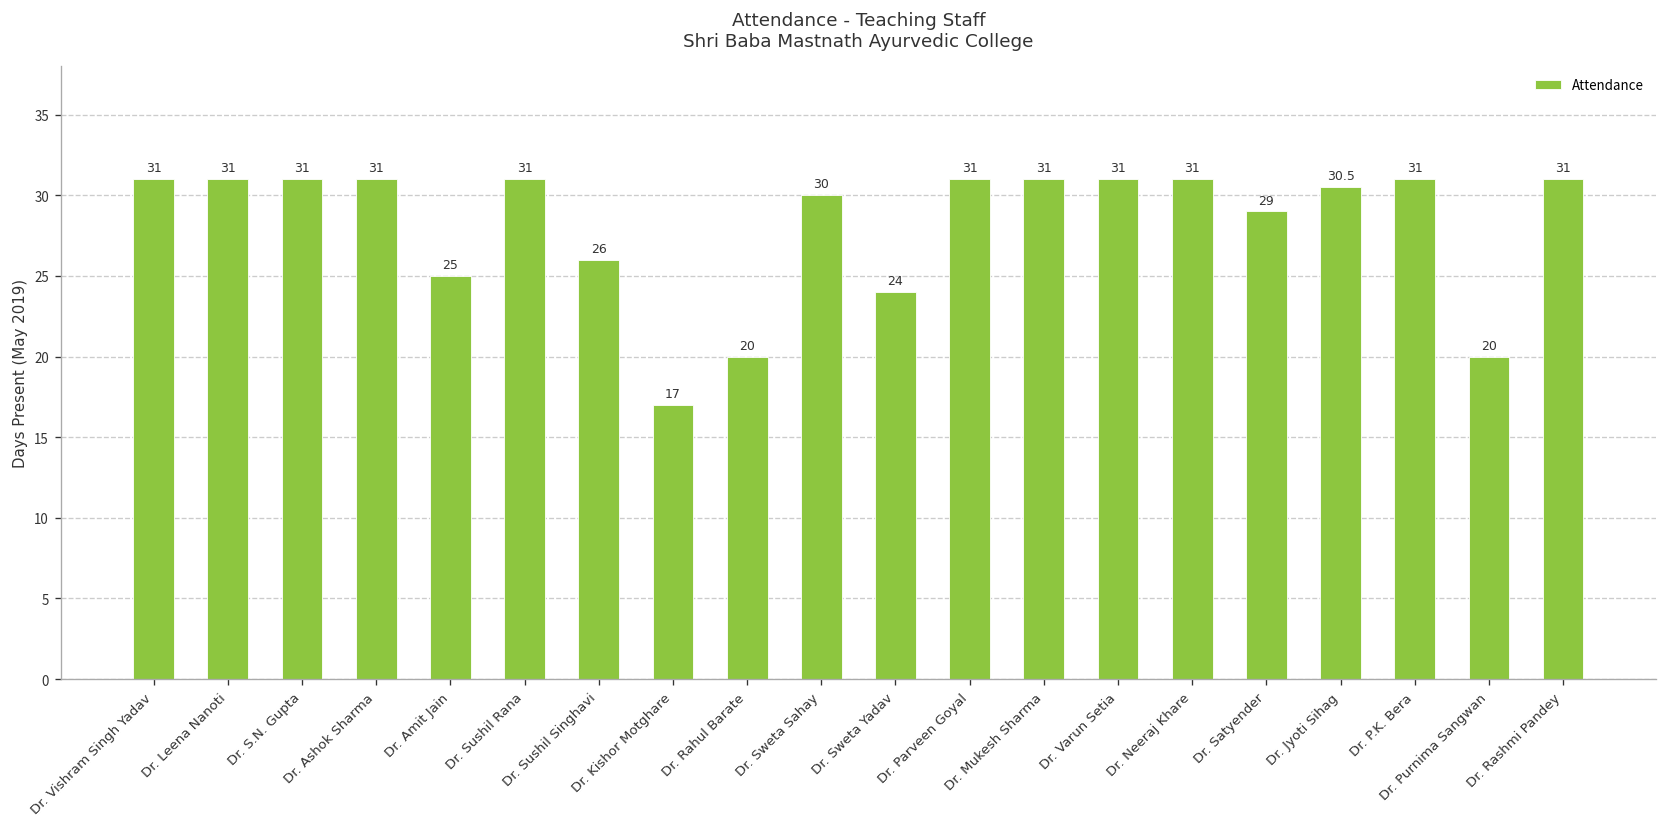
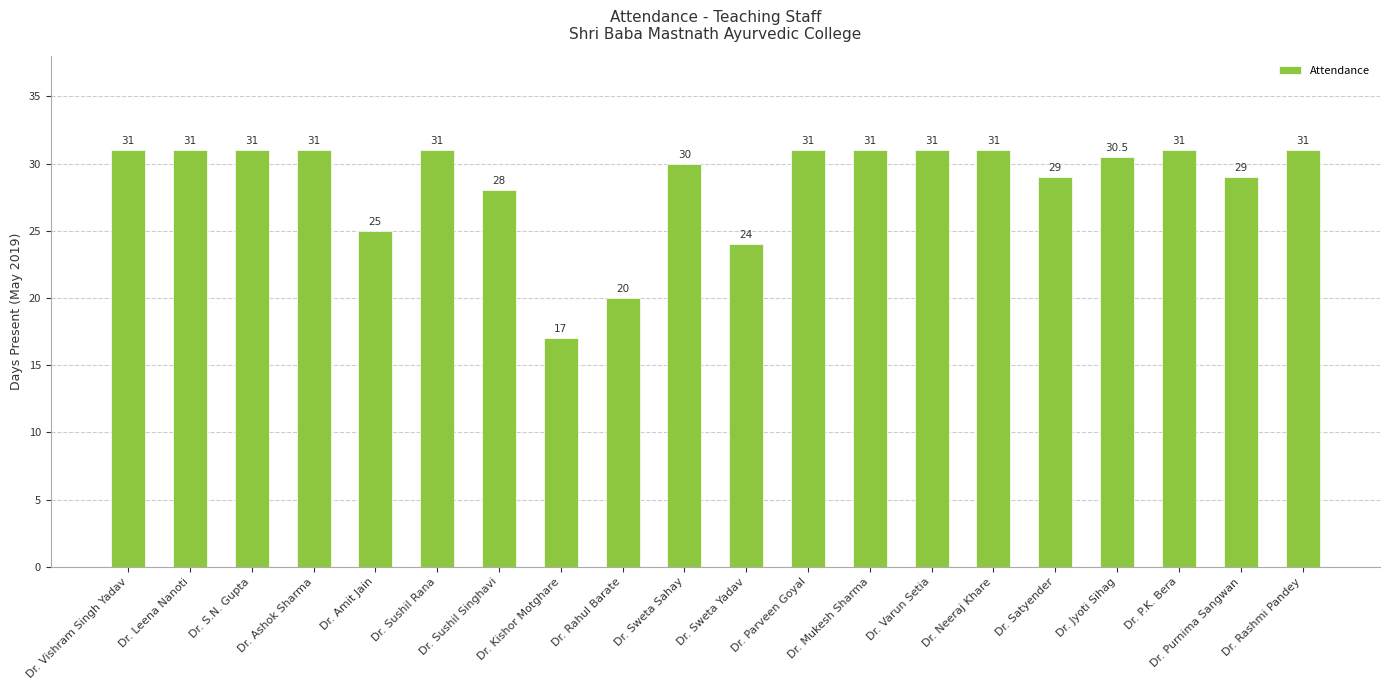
  {
    "Dr. Vishram Singh Yadav": 31,
    "Dr. Leena Nanoti": 31,
    "Dr. S.N. Gupta": 31,
    "Dr. Ashok Sharma": 31,
    "Dr. Amit Jain": 25,
    "Dr. Sushil Rana": 31,
-   "Dr. Sushil Singhavi": 26,
+   "Dr. Sushil Singhavi": 28,
    "Dr. Kishor Motghare": 17,
    "Dr. Rahul Barate": 20,
    "Dr. Sweta Sahay": 30,
    "Dr. Sweta Yadav": 24,
    "Dr. Parveen Goyal": 31,
    "Dr. Mukesh Sharma": 31,
    "Dr. Varun Setia": 31,
    "Dr. Neeraj Khare": 31,
    "Dr. Satyender": 29,
    "Dr. Jyoti Sihag": 30.5,
    "Dr. P.K. Bera": 31,
-   "Dr. Purnima Sangwan": 20,
+   "Dr. Purnima Sangwan": 29,
    "Dr. Rashmi Pandey": 31
  }
